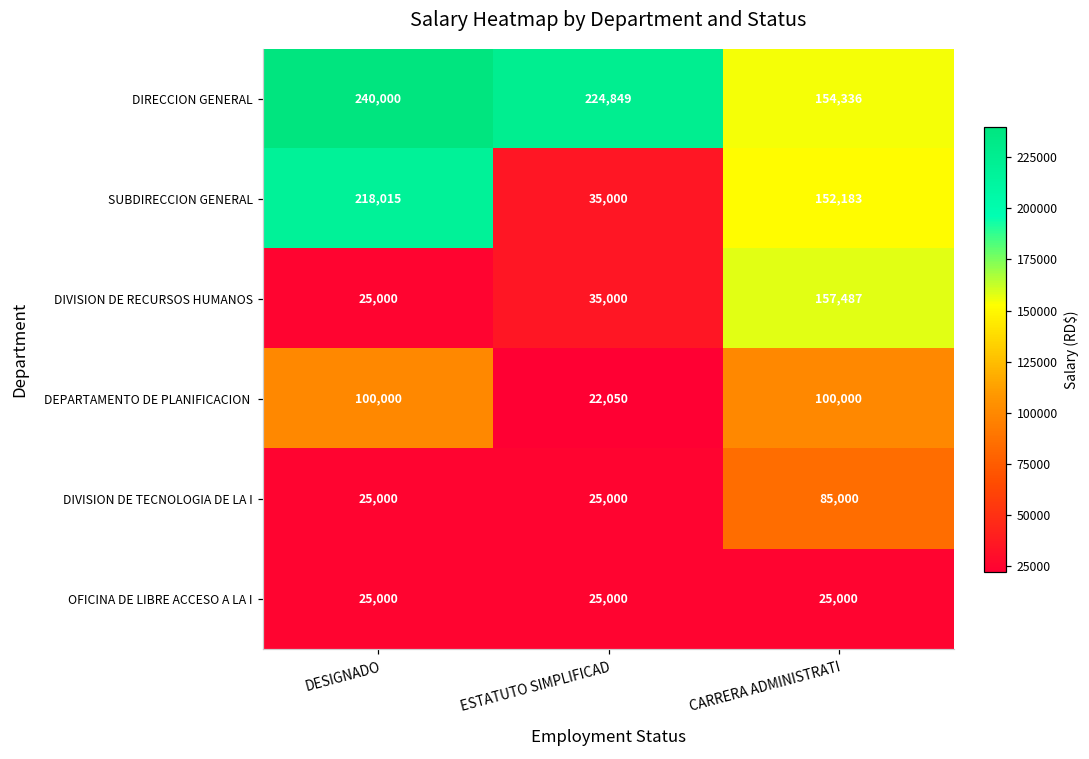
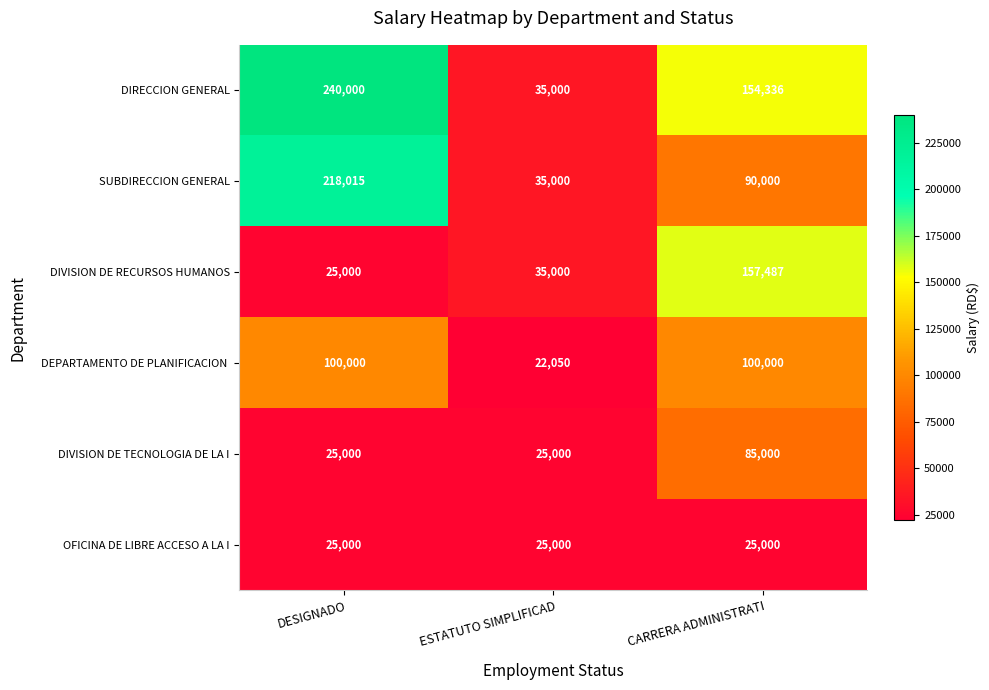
  {
    "DIRECCION GENERAL": {
      "DESIGNADO": "240,000",
-     "ESTATUTO SIMPLIFICAD": "224,849",
+     "ESTATUTO SIMPLIFICAD": "35,000",
      "CARRERA ADMINISTRATI": "154,336"
    },
    "SUBDIRECCION GENERAL": {
      "DESIGNADO": "218,015",
      "ESTATUTO SIMPLIFICAD": "35,000",
-     "CARRERA ADMINISTRATI": "152,183"
+     "CARRERA ADMINISTRATI": "90,000"
    },
    "DIVISION DE RECURSOS HUMANOS": {
      "DESIGNADO": "25,000",
      "ESTATUTO SIMPLIFICAD": "35,000",
      "CARRERA ADMINISTRATI": "157,487"
    },
    "DEPARTAMENTO DE PLANIFICACION": {
      "DESIGNADO": "100,000",
      "ESTATUTO SIMPLIFICAD": "22,050",
      "CARRERA ADMINISTRATI": "100,000"
    },
    "DIVISION DE TECNOLOGIA DE LA I": {
      "DESIGNADO": "25,000",
      "ESTATUTO SIMPLIFICAD": "25,000",
      "CARRERA ADMINISTRATI": "85,000"
    },
    "OFICINA DE LIBRE ACCESO A LA I": {
      "DESIGNADO": "25,000",
      "ESTATUTO SIMPLIFICAD": "25,000",
      "CARRERA ADMINISTRATI": "25,000"
    }
  }
